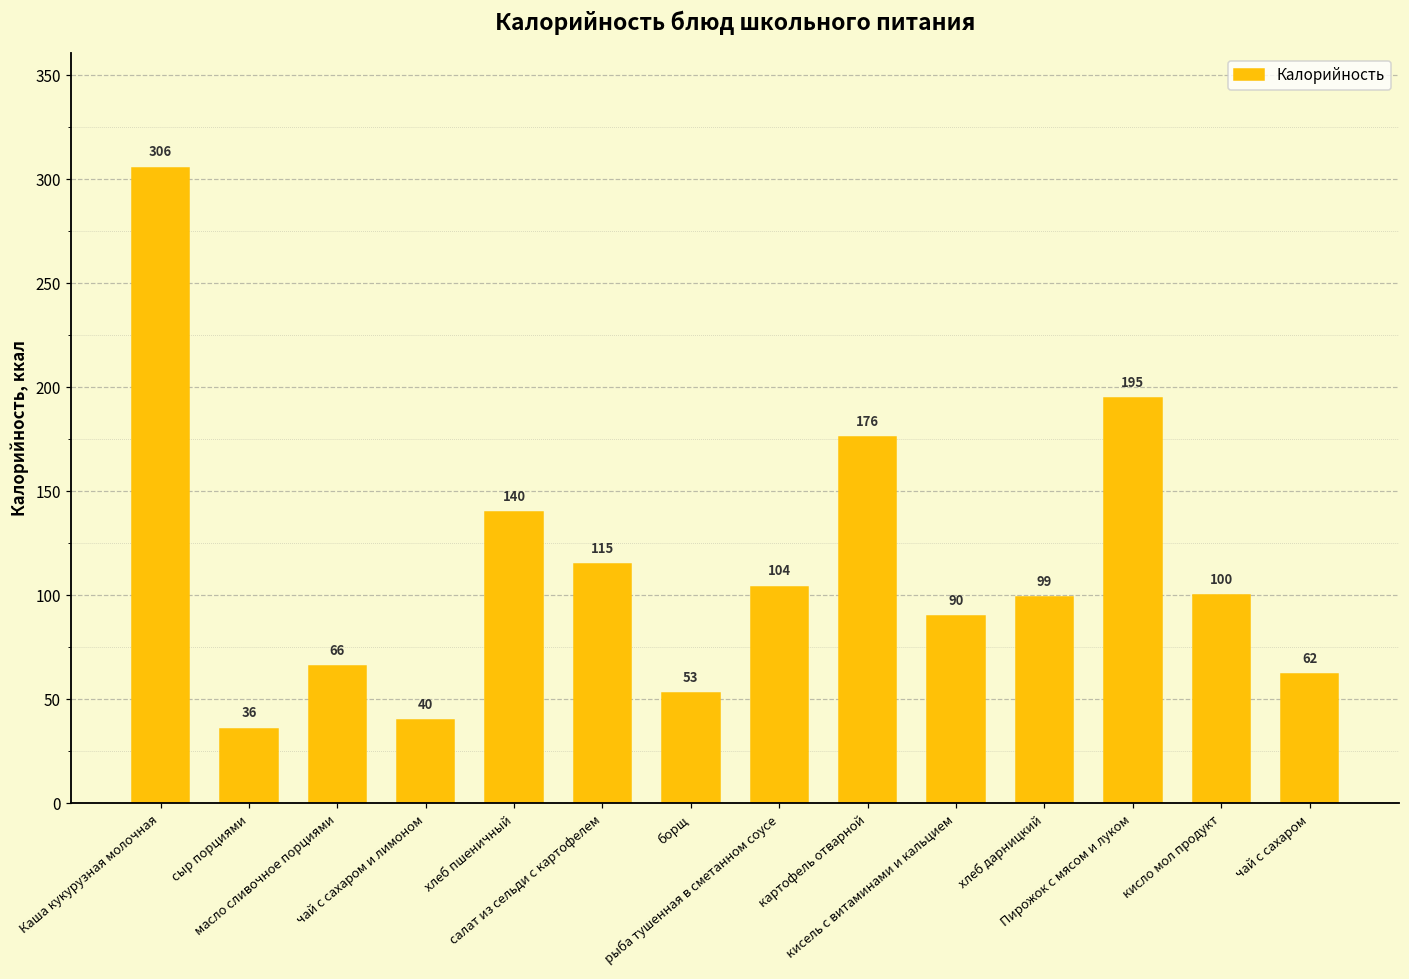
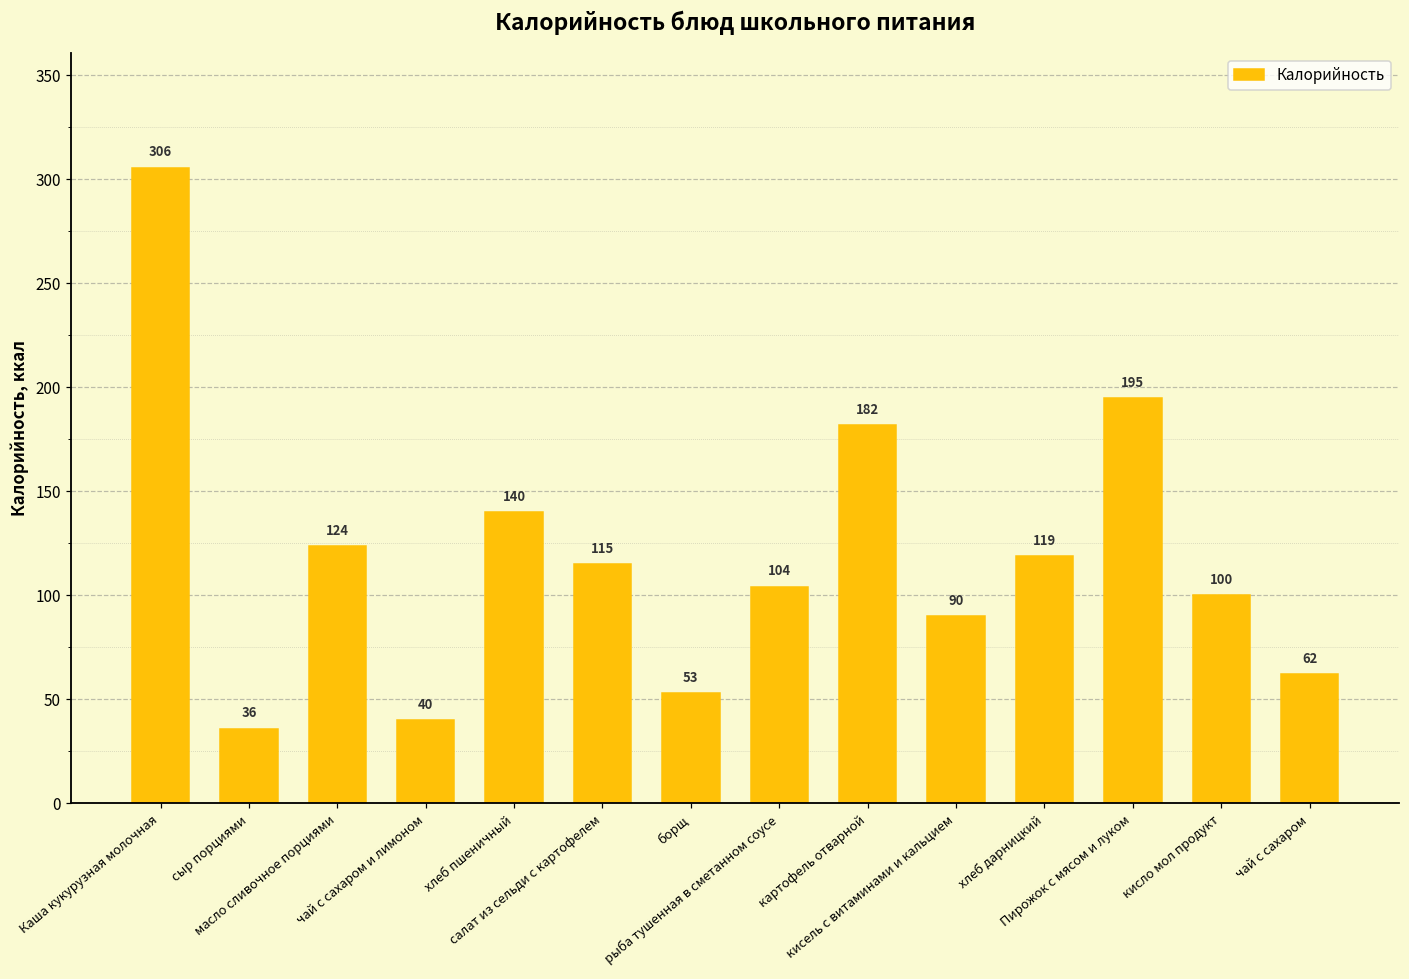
  {
    "Каша кукурузная молочная": 306,
    "сыр порциями": 36,
-   "масло сливочное порциями": 66,
+   "масло сливочное порциями": 124,
    "чай с сахаром и лимоном": 40,
    "хлеб пшеничный": 140,
    "салат из сельди с картофелем": 115,
    "борщ": 53,
    "рыба тушенная в сметанном соусе": 104,
-   "картофель отварной": 176,
+   "картофель отварной": 182,
    "кисель с витаминами и кальцием": 90,
-   "хлеб дарницкий": 99,
+   "хлеб дарницкий": 119,
    "Пирожок с мясом и луком": 195,
    "кисло мол продукт": 100,
    "чай с сахаром": 62
  }
